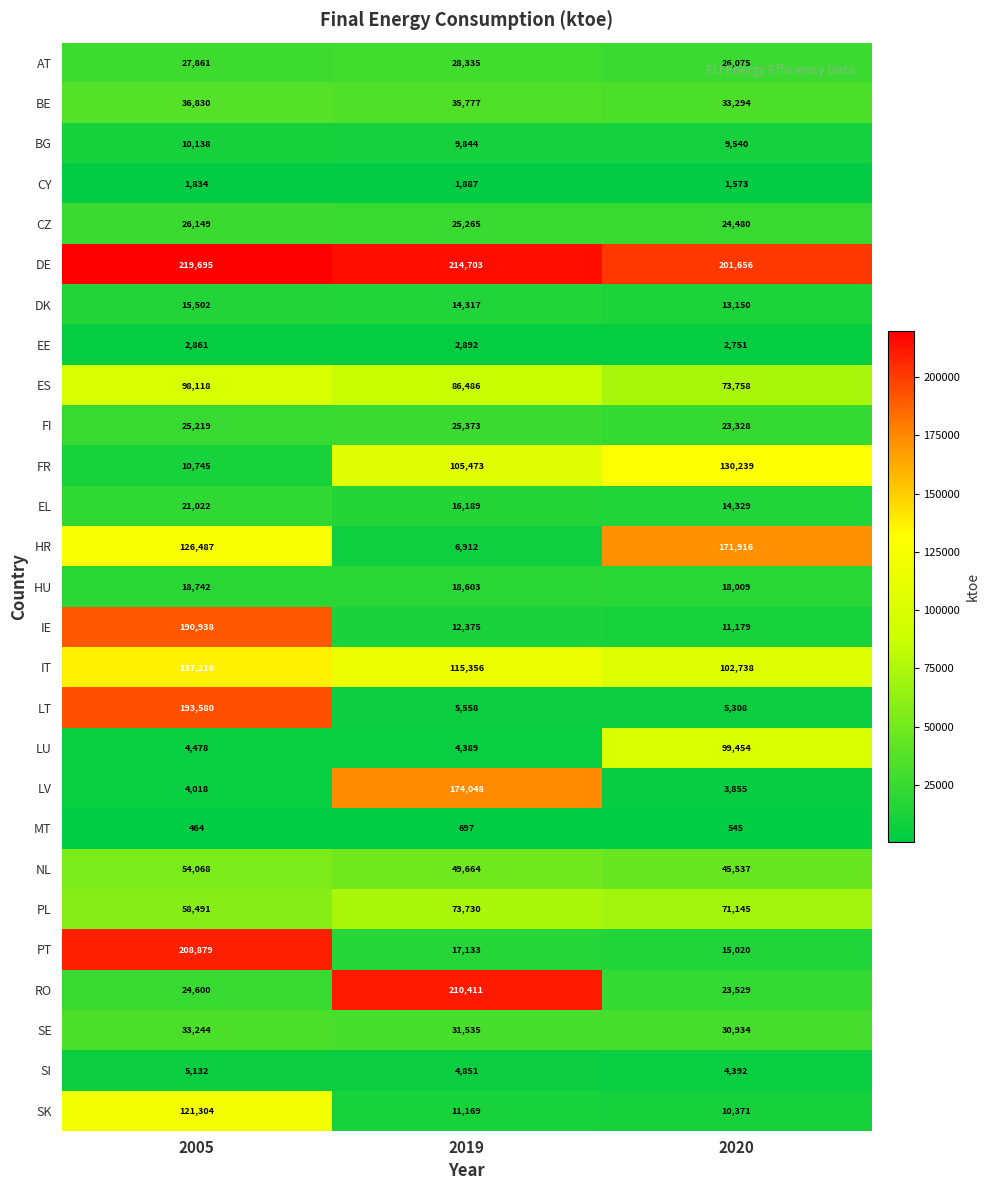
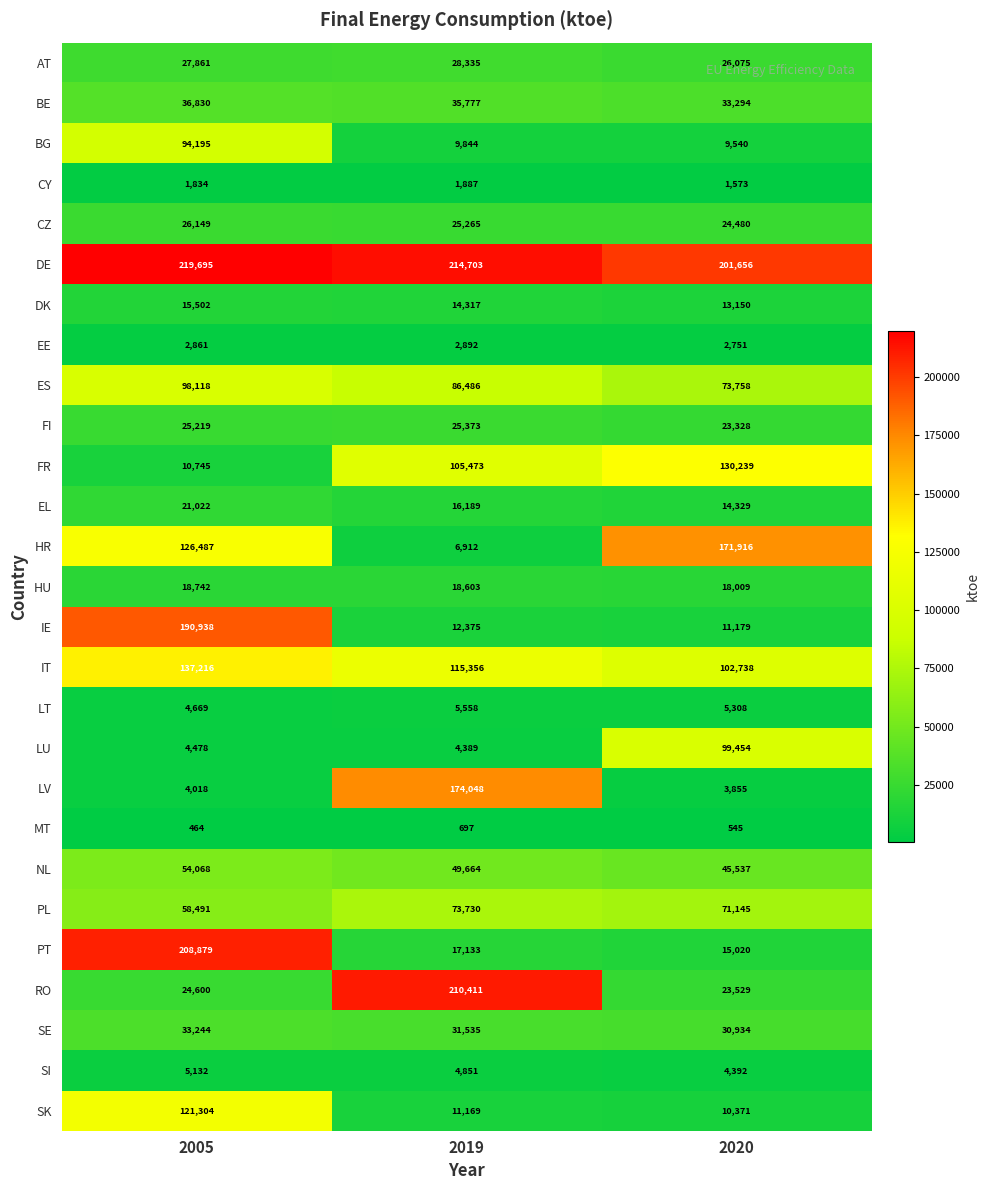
  {
    "AT": {
      "2005": "27,861",
      "2019": "28,335"
    },
    "BE": {
      "2005": "36,830",
      "2019": "35,777",
      "2020": "33,294"
    },
    "BG": {
-     "2005": "10,138",
+     "2005": "94,195",
      "2019": "9,844",
      "2020": "9,540"
    },
    "CY": {
      "2005": "1,834",
      "2019": "1,887",
      "2020": "1,573"
    },
    "CZ": {
      "2005": "26,149",
      "2019": "25,265",
      "2020": "24,480"
    },
    "DE": {
      "2005": "219,695",
      "2019": "214,703",
      "2020": "201,656"
    },
    "DK": {
      "2005": "15,502",
      "2019": "14,317",
      "2020": "13,150"
    },
    "EE": {
      "2005": "2,861",
      "2019": "2,892",
      "2020": "2,751"
    },
    "ES": {
      "2005": "98,118",
      "2019": "86,486",
      "2020": "73,758"
    },
    "FI": {
      "2005": "25,219",
      "2019": "25,373",
      "2020": "23,328"
    },
    "FR": {
      "2005": "10,745",
      "2019": "105,473",
      "2020": "130,239"
    },
    "EL": {
      "2005": "21,022",
      "2019": "16,189",
      "2020": "14,329"
    },
    "HR": {
      "2005": "126,487",
      "2019": "6,912",
      "2020": "171,916"
    },
    "HU": {
      "2005": "18,742",
      "2019": "18,603",
      "2020": "18,009"
    },
    "IE": {
      "2005": "190,938",
      "2019": "12,375",
      "2020": "11,179"
    },
    "IT": {
      "2005": "137,216",
      "2019": "115,356",
      "2020": "102,738"
    },
    "LT": {
-     "2005": "193,580",
+     "2005": "4,669",
      "2019": "5,558",
      "2020": "5,308"
    },
    "LU": {
      "2005": "4,478",
      "2019": "4,389",
      "2020": "99,454"
    },
    "LV": {
      "2005": "4,018",
      "2019": "174,048",
      "2020": "3,855"
    },
    "MT": {
      "2005": "464",
      "2019": "697",
      "2020": "545"
    },
    "NL": {
      "2005": "54,068",
      "2019": "49,664",
      "2020": "45,537"
    },
    "PL": {
      "2005": "58,491",
      "2019": "73,730",
      "2020": "71,145"
    },
    "PT": {
      "2005": "208,879",
      "2019": "17,133",
      "2020": "15,020"
    },
    "RO": {
      "2005": "24,600",
      "2019": "210,411",
      "2020": "23,529"
    },
    "SE": {
      "2005": "33,244",
      "2019": "31,535",
      "2020": "30,934"
    },
    "SI": {
      "2005": "5,132",
      "2019": "4,851",
      "2020": "4,392"
    },
    "SK": {
      "2005": "121,304",
      "2019": "11,169",
      "2020": "10,371"
    }
  }
